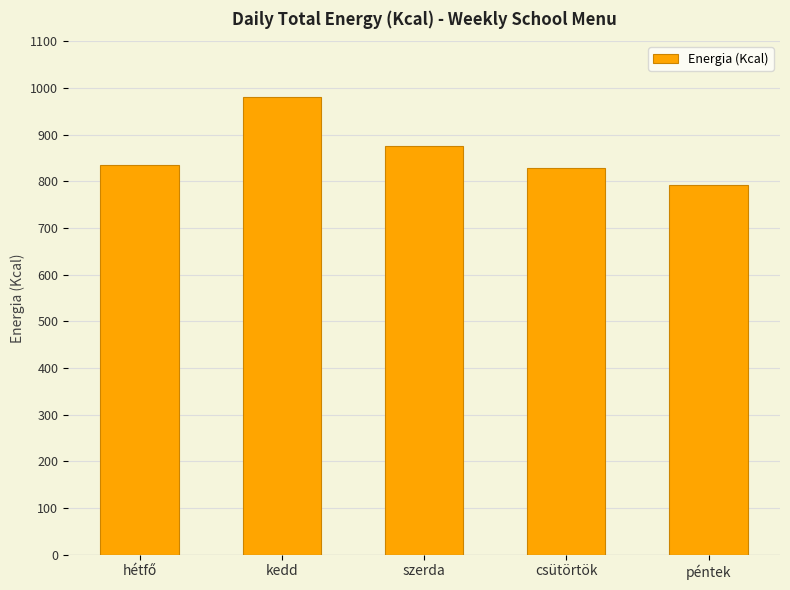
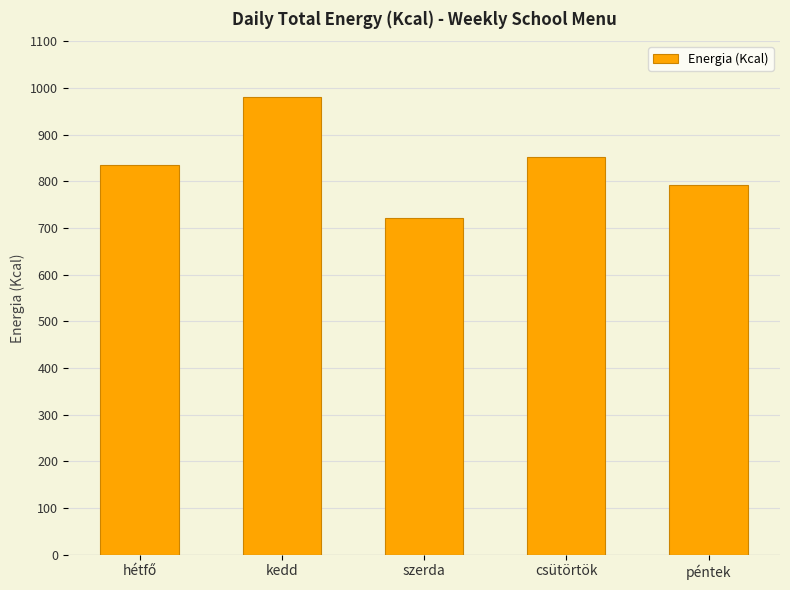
  {
    "hétfő": 840,
    "kedd": 980,
-   "szerda": 880,
-   "csütörtök": 830,
+   "szerda": 720,
+   "csütörtök": 850,
    "péntek": 790
  }
